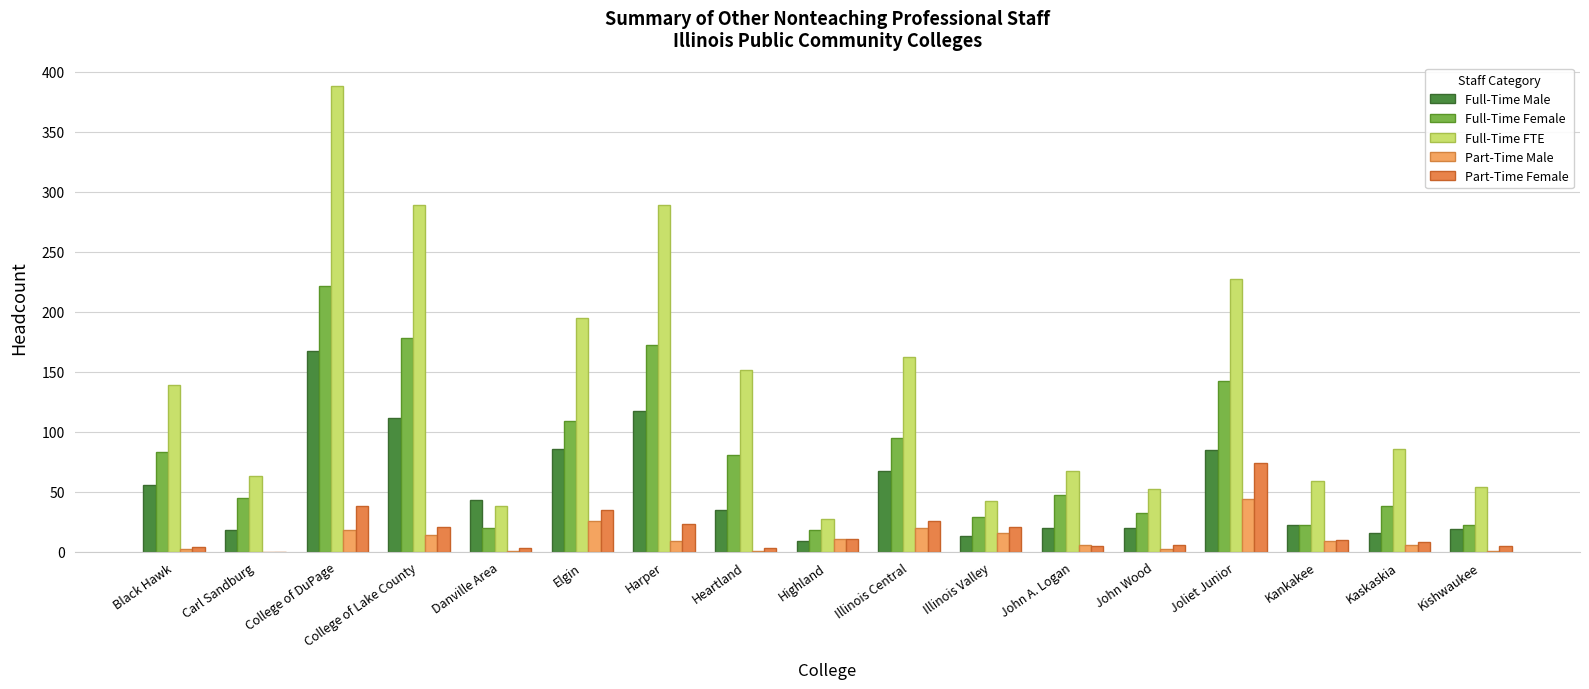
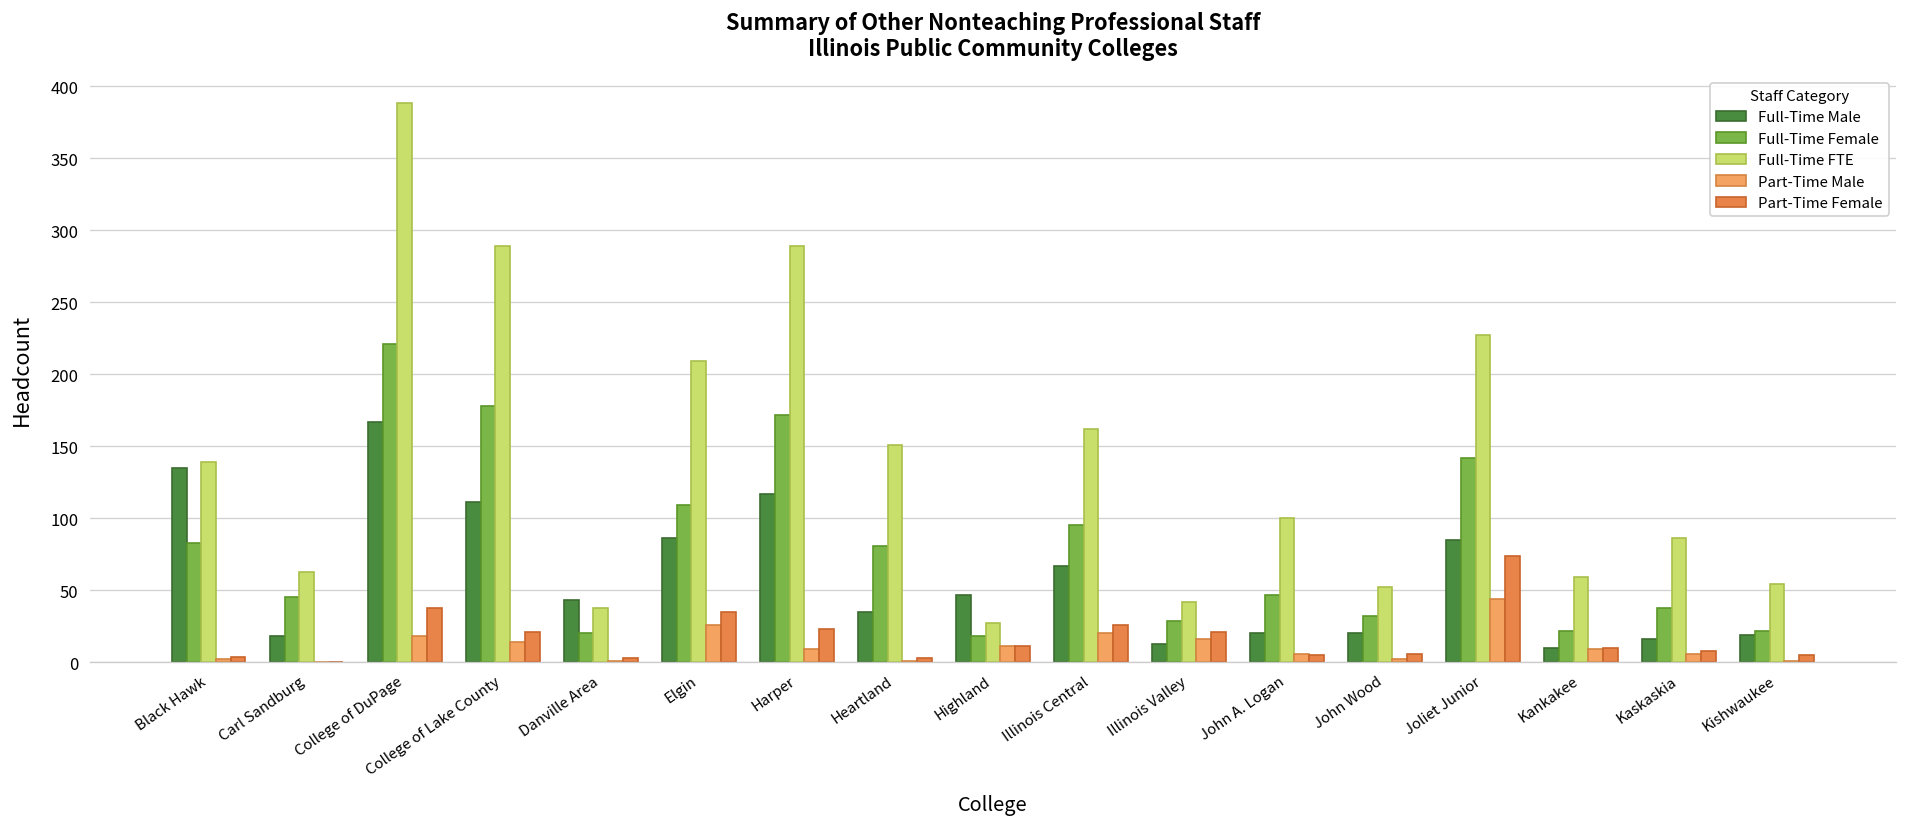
  {
    "Full-Time Male": {
-     "Black Hawk": 56,
+     "Black Hawk": 135,
      "Carl Sandburg": 18,
      "College of DuPage": 167,
      "College of Lake County": 111,
      "Danville Area": 43,
      "Elgin": 86,
      "Harper": 117,
      "Heartland": 35,
-     "Highland": 9,
+     "Highland": 47,
      "Illinois Central": 67,
      "Illinois Valley": 13,
      "John A. Logan": 20,
      "John Wood": 20,
      "Joliet Junior": 85,
-     "Kankakee": 22,
+     "Kankakee": 10,
      "Kaskaskia": 16,
      "Kishwaukee": 19
    },
    "Full-Time Female": {
      "Black Hawk": 83,
      "Carl Sandburg": 45,
      "College of DuPage": 221,
      "College of Lake County": 178,
      "Danville Area": 20,
      "Elgin": 109,
      "Harper": 172,
      "Heartland": 81,
      "Highland": 18,
      "Illinois Central": 95,
      "Illinois Valley": 29,
      "John A. Logan": 47,
      "John Wood": 32,
      "Joliet Junior": 142,
      "Kankakee": 22,
      "Kaskaskia": 38,
      "Kishwaukee": 22
    },
    "Full-Time FTE": {
      "Black Hawk": 139,
      "Carl Sandburg": 63,
      "College of DuPage": 388,
      "College of Lake County": 289,
      "Danville Area": 38,
-     "Elgin": 195,
+     "Elgin": 209,
      "Harper": 289,
      "Heartland": 151,
      "Highland": 27,
      "Illinois Central": 162,
      "Illinois Valley": 42,
-     "John A. Logan": 67,
+     "John A. Logan": 100,
      "John Wood": 52,
      "Joliet Junior": 227,
      "Kankakee": 59,
      "Kaskaskia": 86,
      "Kishwaukee": 54
    }
  }
